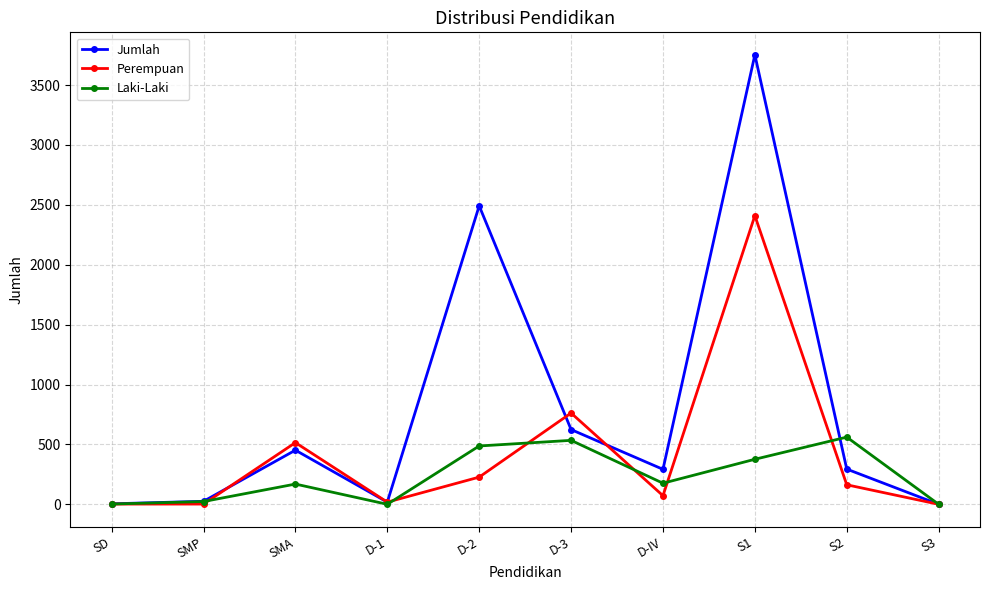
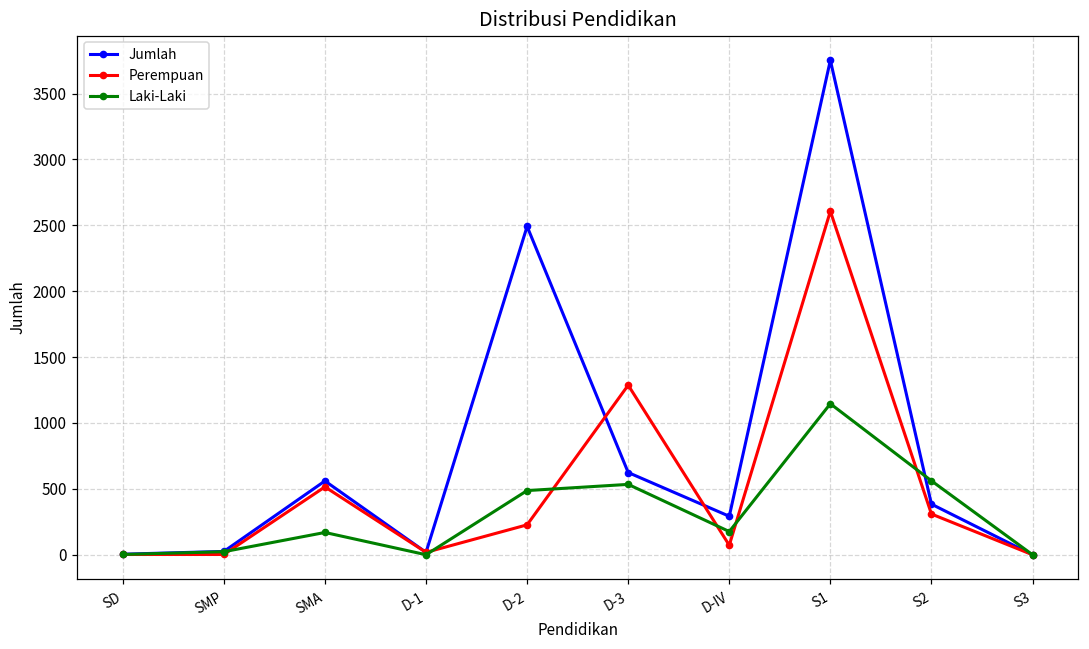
  {
    "Jumlah": {
-     "SMA": 450,
+     "SMA": 560,
      "D-2": 2490,
      "D-3": 620,
      "D-IV": 290,
      "S1": 3750,
-     "S2": 290
+     "S2": 380
    },
    "Perempuan": {
      "SMP": 0,
      "SMA": 520,
      "D-2": 230,
-     "D-3": 760,
+     "D-3": 1290,
      "D-IV": 70,
-     "S1": 2410,
-     "S2": 160
+     "S1": 2610,
+     "S2": 310
    },
    "Laki-Laki": {
      "SMA": 170,
      "D-2": 490,
      "D-3": 530,
      "D-IV": 180,
-     "S1": 380,
+     "S1": 1150,
      "S2": 560
    }
  }
